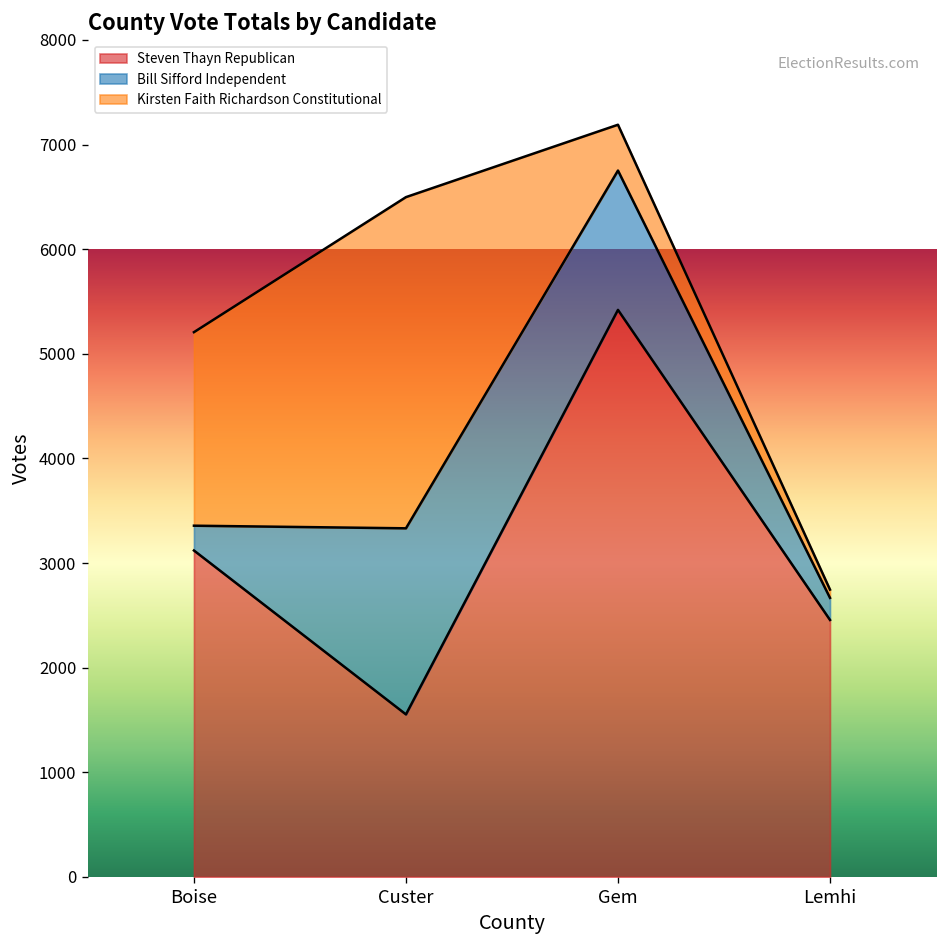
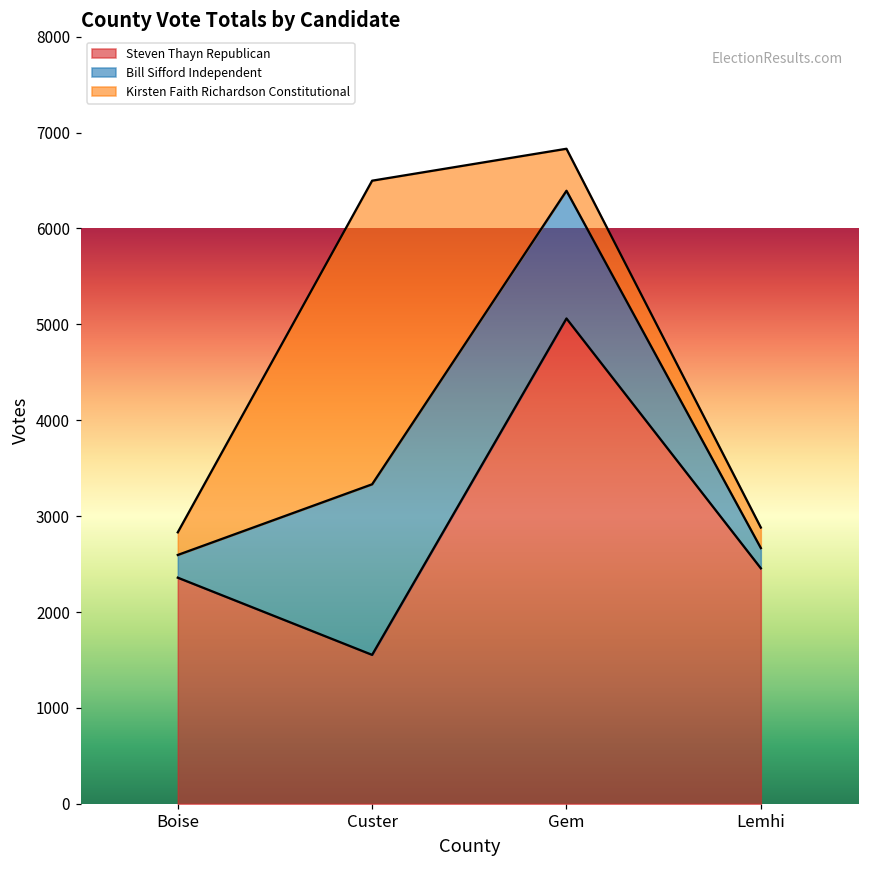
  {
    "Steven Thayn Republican": {
-     "Boise": 3100,
+     "Boise": 2400,
      "Custer": 1600,
-     "Gem": 5400,
+     "Gem": 5100,
      "Lemhi": 2500
    },
    "Bill Sifford Independent": {
      "Boise": 200,
      "Custer": 1800,
      "Gem": 1300,
      "Lemhi": 200
    },
    "Kirsten Faith Richardson Constitutional": {
-     "Boise": 1900,
+     "Boise": 200,
      "Custer": 3200,
      "Gem": 400,
-     "Lemhi": 100
+     "Lemhi": 200
    }
  }
